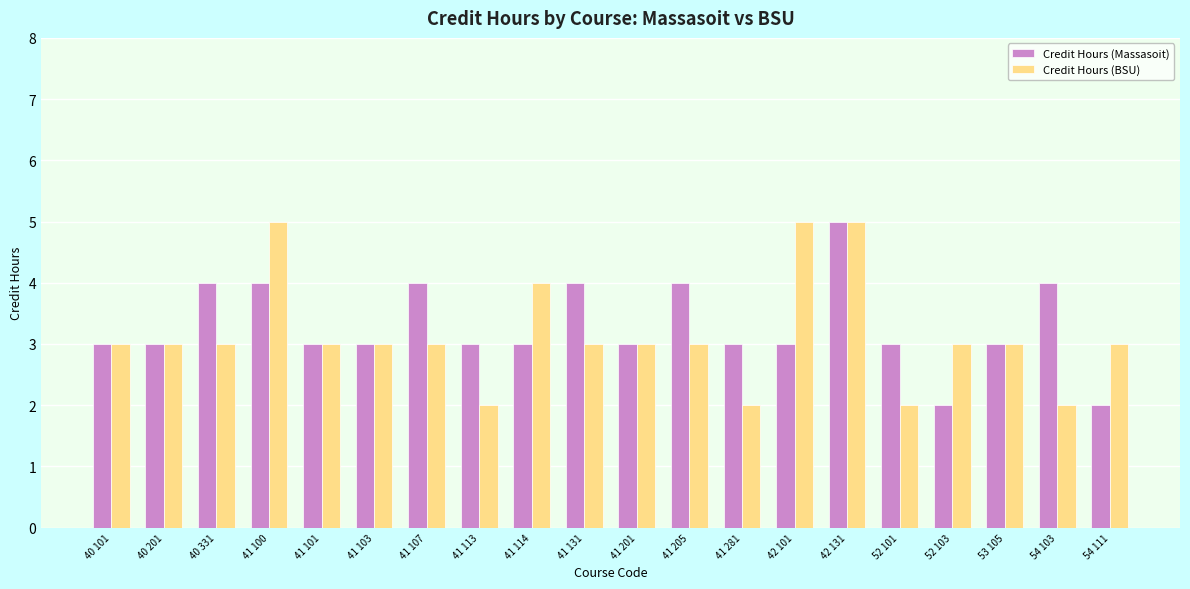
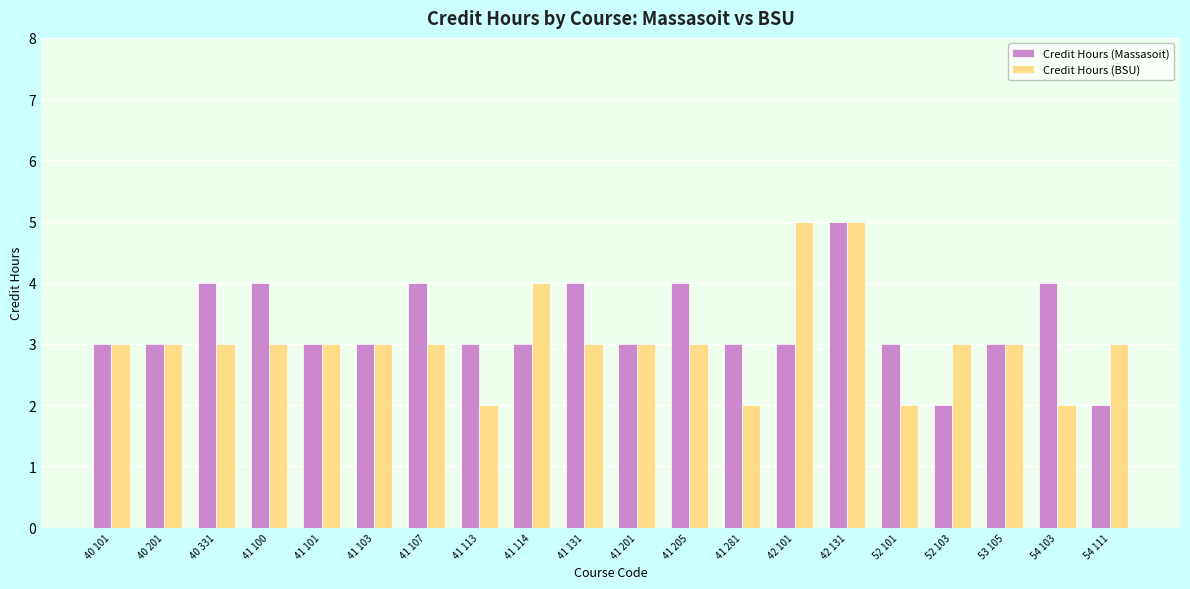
  {
    "Credit Hours (Massasoit)": {
      "40 101": 3,
      "40 201": 3,
      "40 331": 4,
      "41 100": 4,
      "41 101": 3,
      "41 103": 3,
      "41 107": 4,
      "41 113": 3,
      "41 114": 3,
      "41 131": 4,
      "41 201": 3,
      "41 205": 4,
      "41 281": 3,
      "42 101": 3,
      "42 131": 5,
      "52 101": 3,
      "52 103": 2,
      "53 105": 3,
      "54 103": 4,
      "54 111": 2
    },
    "Credit Hours (BSU)": {
      "40 101": 3,
      "40 201": 3,
      "40 331": 3,
-     "41 100": 5,
+     "41 100": 3,
      "41 101": 3,
      "41 103": 3,
      "41 107": 3,
      "41 113": 2,
      "41 114": 4,
      "41 131": 3,
      "41 201": 3,
      "41 205": 3,
      "41 281": 2,
      "42 101": 5,
      "42 131": 5,
      "52 101": 2,
      "52 103": 3,
      "53 105": 3,
      "54 103": 2,
      "54 111": 3
    }
  }
